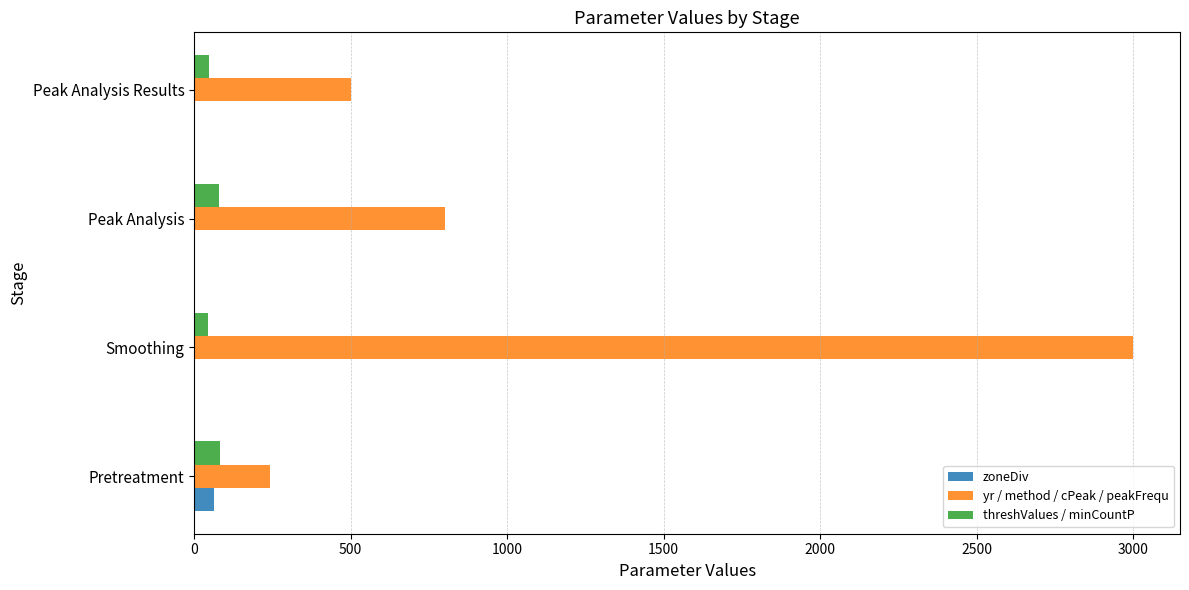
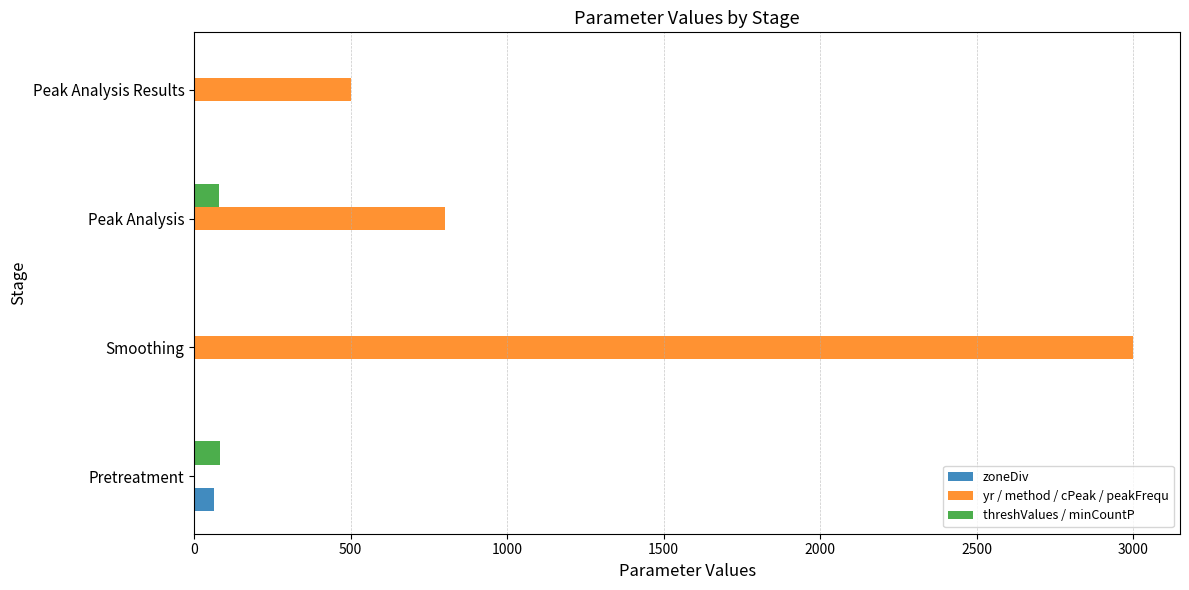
  {
    "zoneDiv": {
      "Peak Analysis Results": 0,
      "Peak Analysis": 0,
      "Smoothing": 0,
      "Pretreatment": 60
    },
    "yr / method / cPeak / peakFrequ": {
      "Peak Analysis Results": 500,
      "Peak Analysis": 800,
      "Smoothing": 3000,
-     "Pretreatment": 240
+     "Pretreatment": 0
    },
    "threshValues / minCountP": {
-     "Peak Analysis Results": 50,
+     "Peak Analysis Results": 0,
      "Peak Analysis": 80,
-     "Smoothing": 50,
+     "Smoothing": 0,
      "Pretreatment": 80
    }
  }
